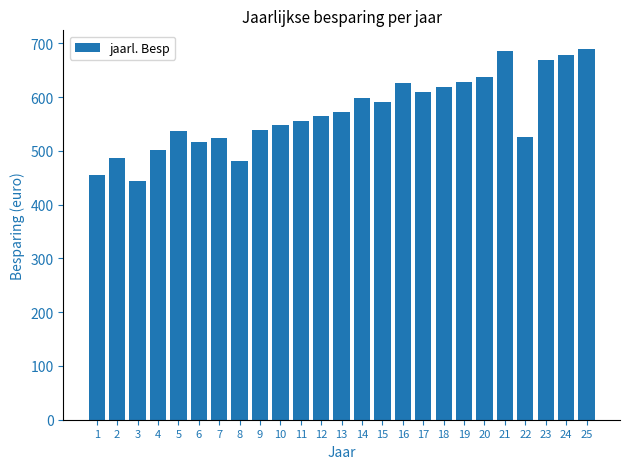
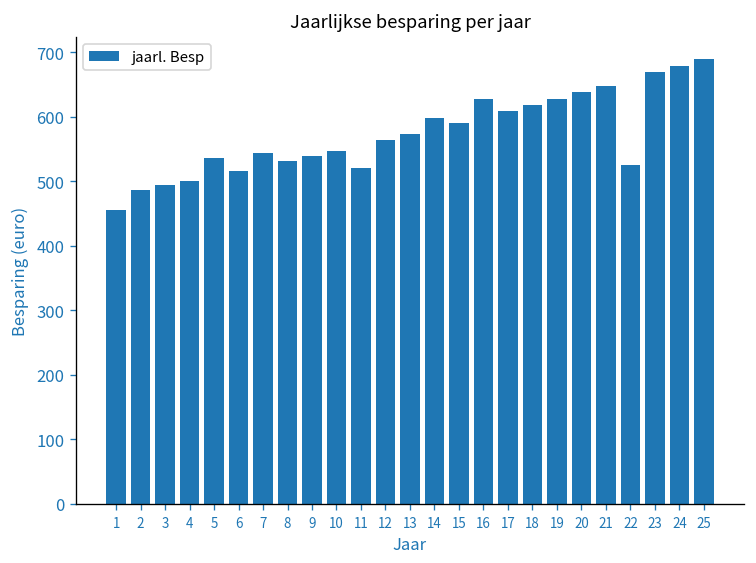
  {
    "1": 460,
    "2": 490,
-   "3": 440,
+   "3": 490,
    "4": 500,
    "5": 540,
    "6": 520,
-   "7": 520,
-   "8": 480,
+   "7": 540,
+   "8": 530,
    "9": 540,
    "10": 550,
-   "11": 560,
+   "11": 520,
    "12": 560,
    "13": 570,
    "14": 600,
    "15": 590,
    "16": 630,
    "17": 610,
    "18": 620,
    "19": 630,
    "20": 640,
-   "21": 690,
+   "21": 650,
    "22": 530,
    "23": 670,
    "24": 680,
    "25": 690
  }
